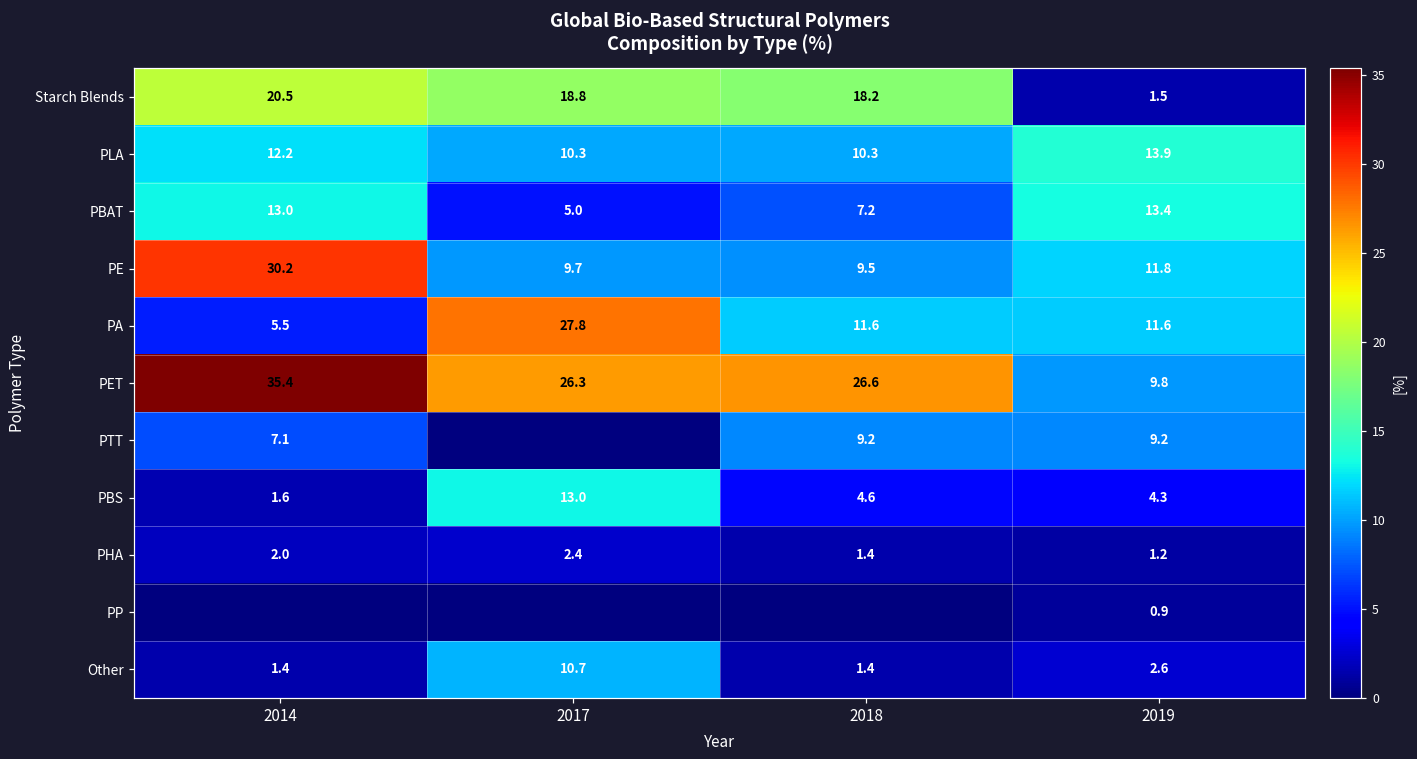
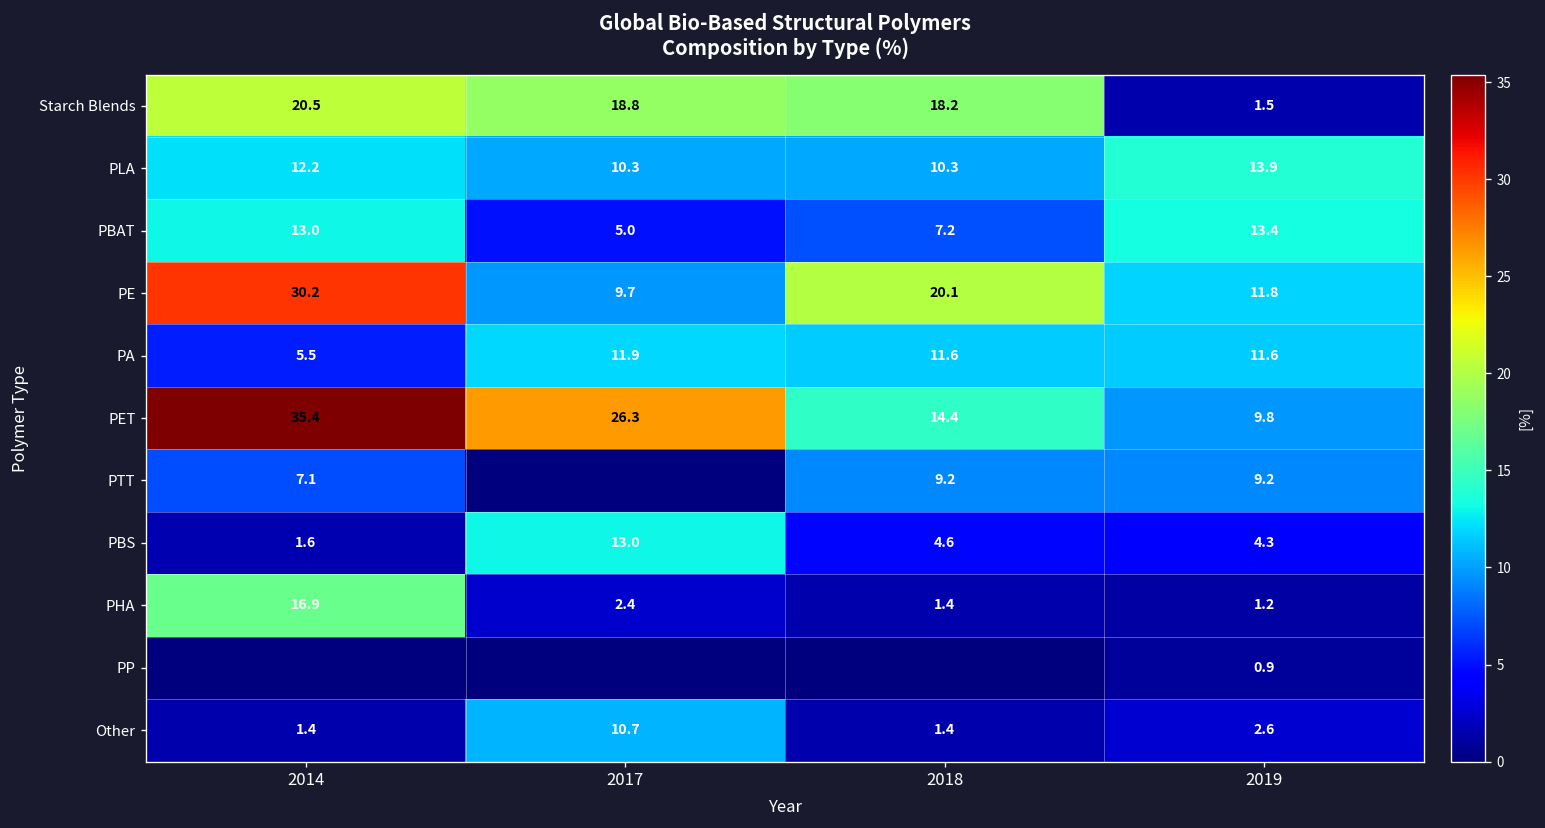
  {
    "Starch Blends": {
      "2014": 20.5,
      "2017": 18.8,
      "2018": 18.2,
      "2019": 1.5
    },
    "PLA": {
      "2014": 12.2,
      "2017": 10.3,
      "2018": 10.3,
      "2019": 13.9
    },
    "PBAT": {
      "2014": 13.0,
      "2017": 5.0,
      "2018": 7.2,
      "2019": 13.4
    },
    "PE": {
      "2014": 30.2,
      "2017": 9.7,
-     "2018": 9.5,
+     "2018": 20.1,
      "2019": 11.8
    },
    "PA": {
      "2014": 5.5,
-     "2017": 27.8,
+     "2017": 11.9,
      "2018": 11.6,
      "2019": 11.6
    },
    "PET": {
      "2014": 35.4,
      "2017": 26.3,
-     "2018": 26.6,
+     "2018": 14.4,
      "2019": 9.8
    },
    "PTT": {
      "2014": 7.1,
      "2018": 9.2,
      "2019": 9.2
    },
    "PBS": {
      "2014": 1.6,
      "2017": 13.0,
      "2018": 4.6,
      "2019": 4.3
    },
    "PHA": {
-     "2014": 2.0,
+     "2014": 16.9,
      "2017": 2.4,
      "2018": 1.4,
      "2019": 1.2
    },
    "PP": {
      "2019": 0.9
    },
    "Other": {
      "2014": 1.4,
      "2017": 10.7,
      "2018": 1.4,
      "2019": 2.6
    }
  }
